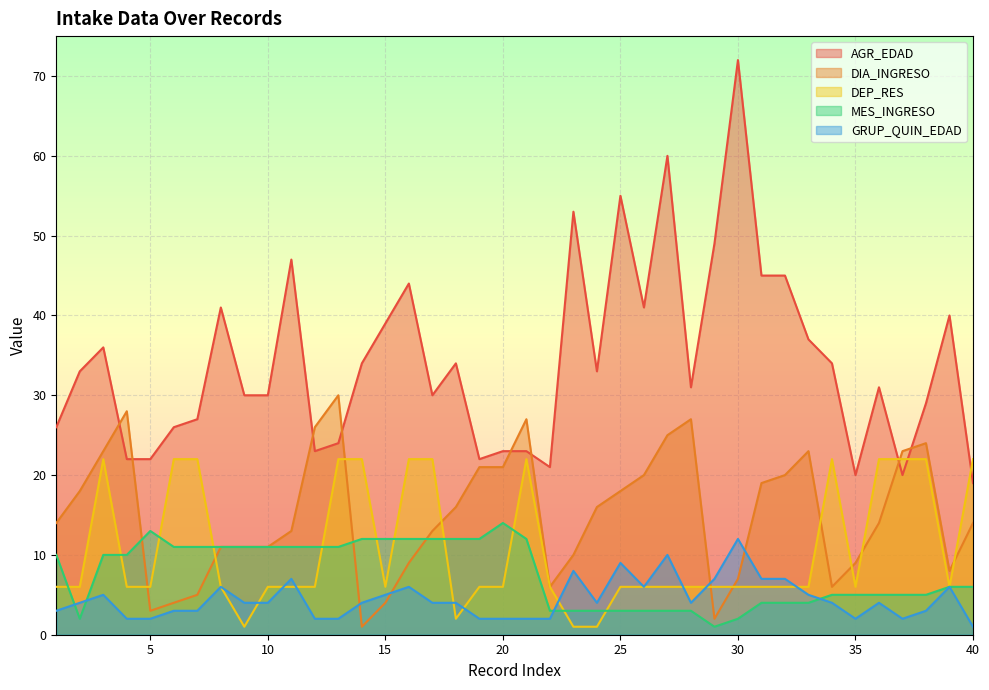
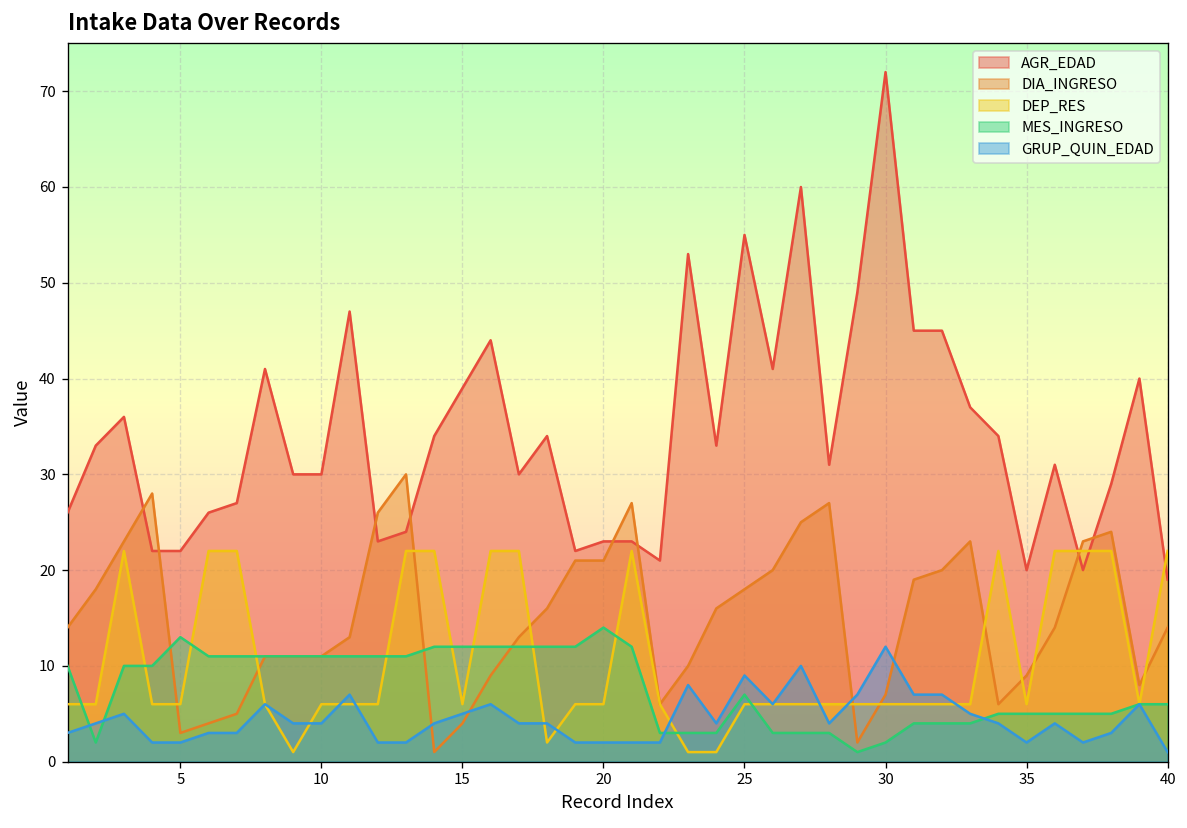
  {
    "MES_INGRESO": {
      "5": 13,
      "15": 12,
      "20": 14,
-     "25": 3,
+     "25": 7,
      "30": 2,
      "35": 5,
      "40": 6
    },
    "GRUP_QUIN_EDAD": {
      "5": 2,
      "10": 4,
      "15": 5,
      "20": 2,
      "25": 9,
      "30": 12,
      "35": 2,
      "40": 1
    }
  }
